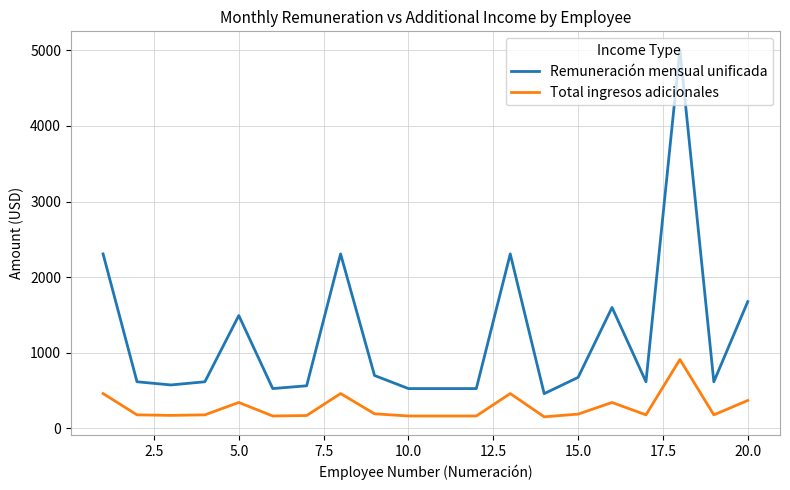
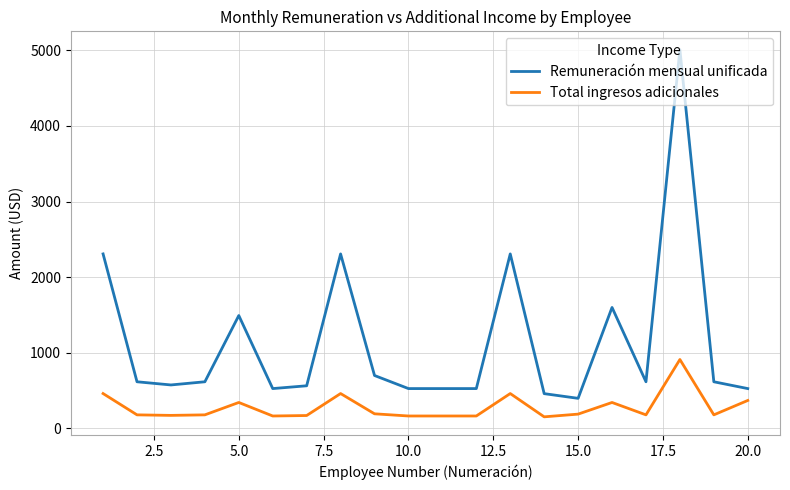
  {
    "Remuneración mensual unificada": {
      "5.0": 1500,
      "10.0": 500,
-     "15.0": 700,
-     "20.0": 1700
+     "15.0": 400,
+     "20.0": 500
    },
    "Total ingresos adicionales": {
      "5.0": 300,
      "10.0": 200,
      "15.0": 200,
      "20.0": 400
    }
  }
